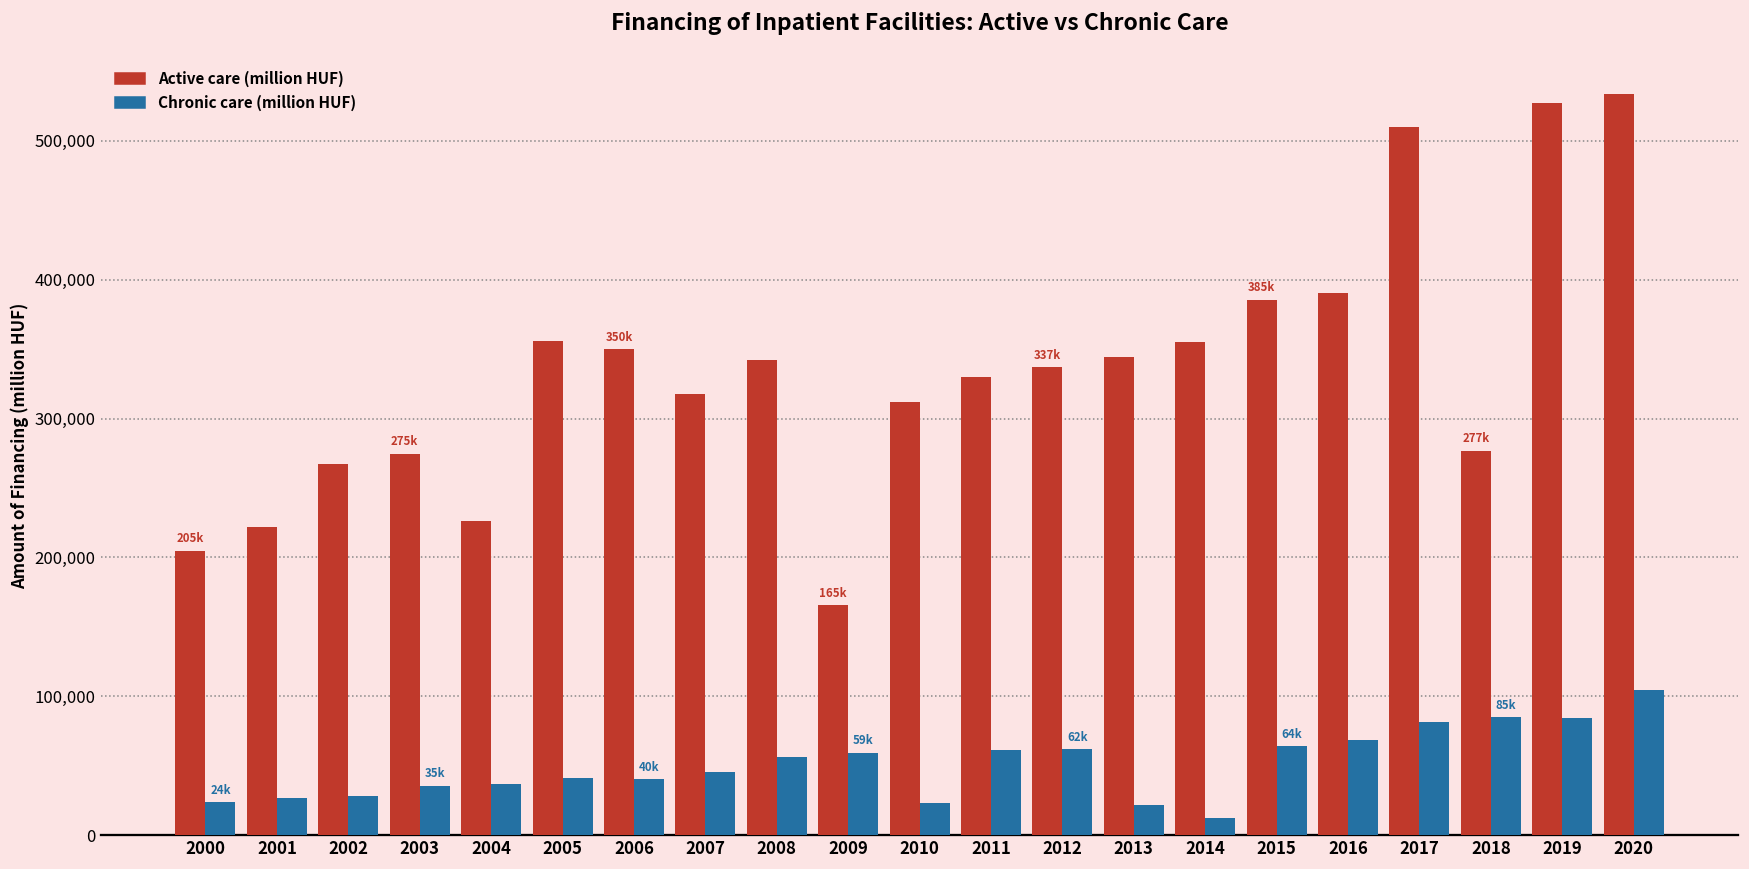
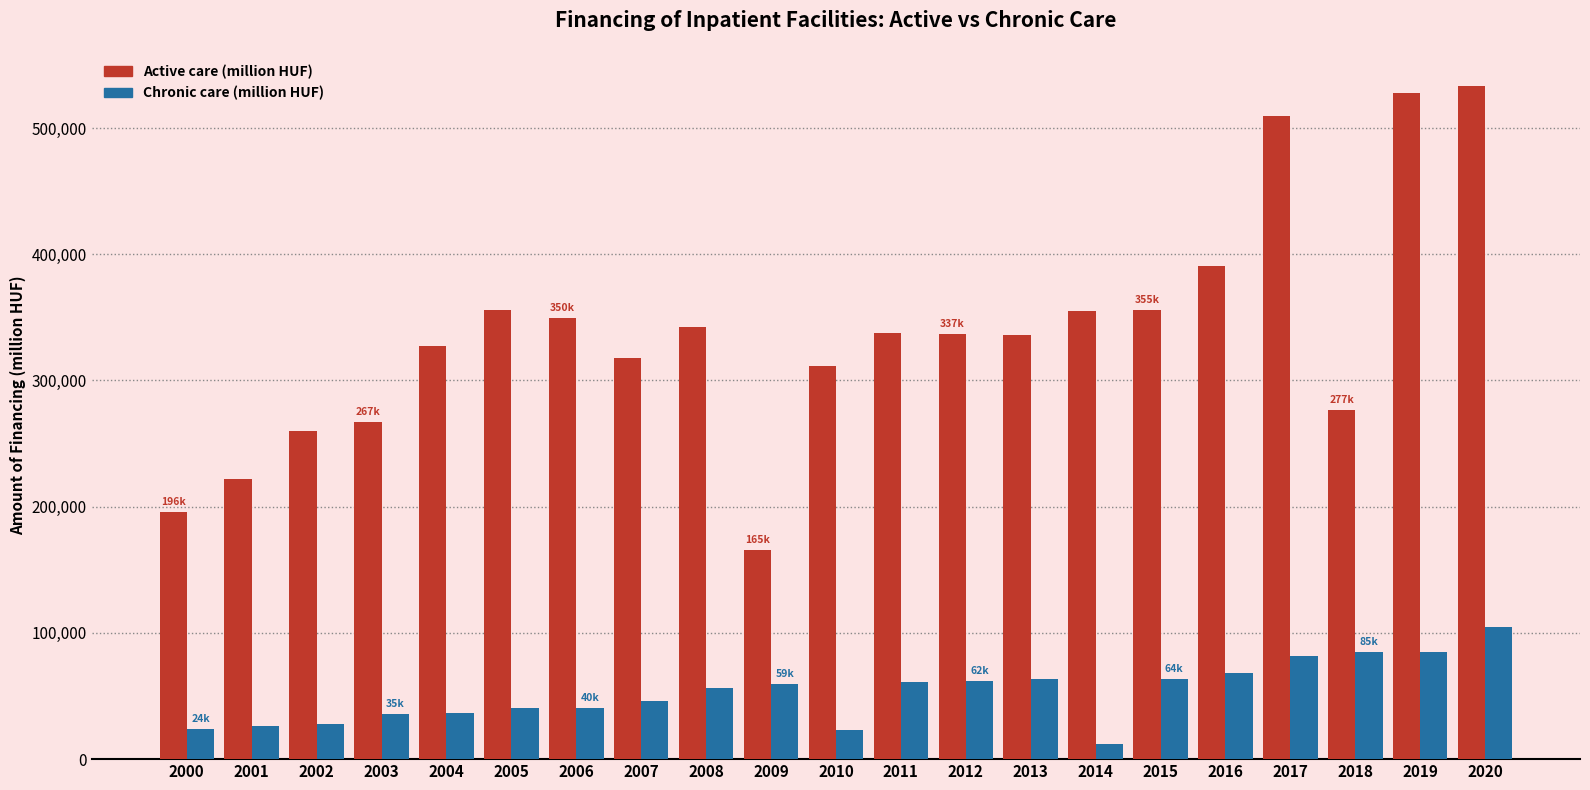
  {
    "Active care (million HUF)": {
-     "2000": "205k",
-     "2002": "267,000",
-     "2003": "275k",
-     "2004": "226,000",
+     "2000": "196k",
+     "2002": "260,000",
+     "2003": "267k",
+     "2004": "327,000",
      "2006": "350k",
      "2009": "165k",
-     "2011": "330,000",
+     "2011": "337,000",
      "2012": "337k",
-     "2013": "344,000",
-     "2015": "385k",
+     "2013": "336,000",
+     "2015": "355k",
      "2018": "277k"
    },
    "Chronic care (million HUF)": {
      "2001": "26,000",
      "2002": "28,000",
      "2004": "37,000",
      "2005": "41,000",
      "2007": "46,000",
      "2008": "56,000",
      "2010": "23,000",
      "2011": "61,000",
-     "2013": "22,000",
+     "2013": "63,000",
      "2014": "12,000",
      "2016": "68,000",
      "2017": "81,000",
      "2019": "85,000",
      "2020": "104,000"
    }
  }
